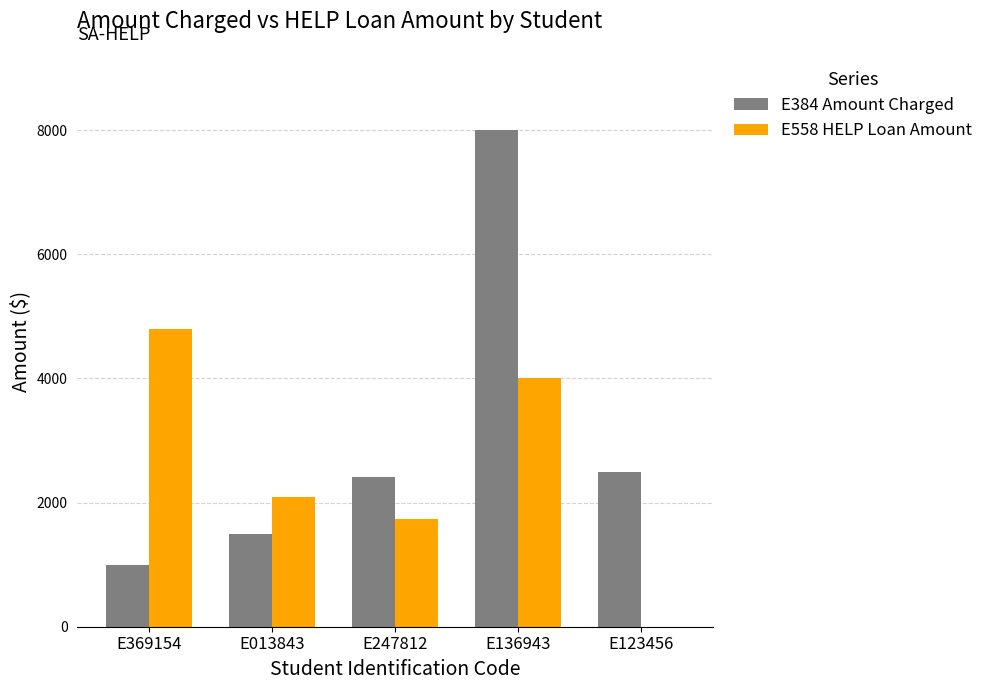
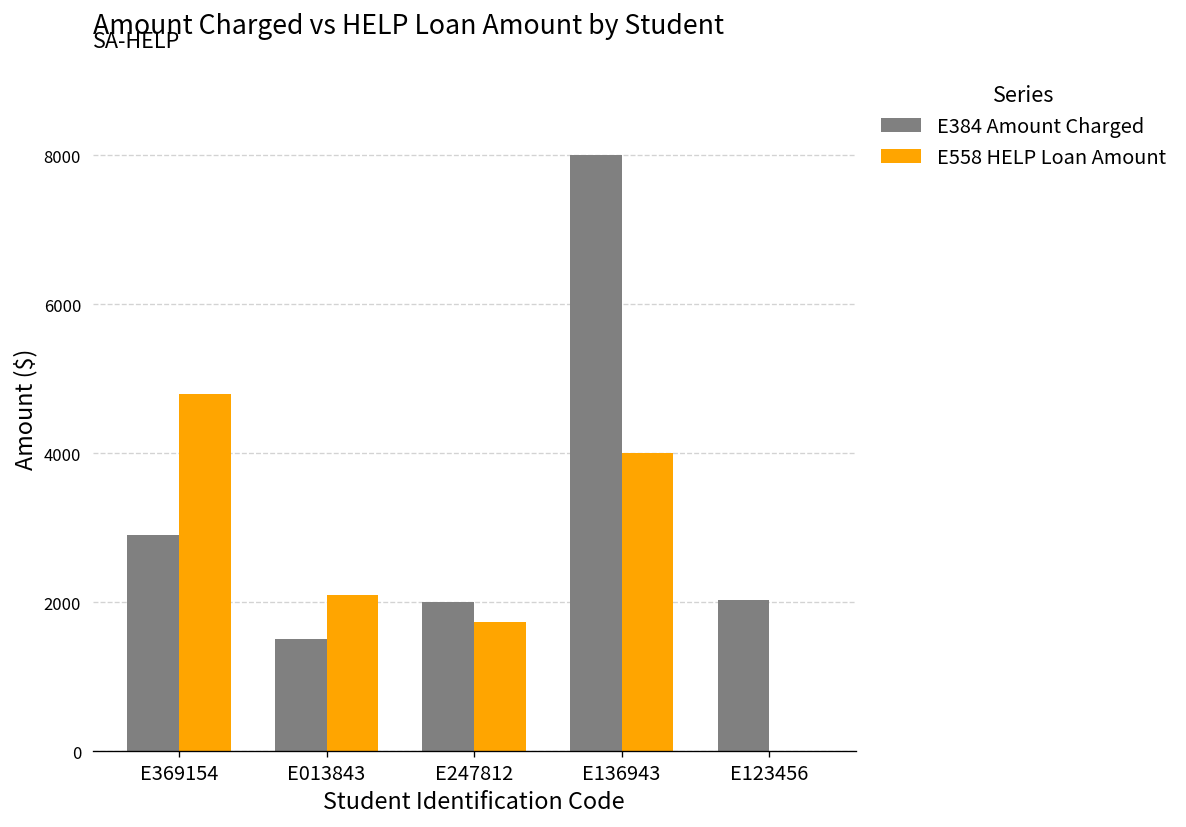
  {
    "E384 Amount Charged": {
-     "E369154": 1000,
+     "E369154": 2900,
      "E013843": 1500,
-     "E247812": 2400,
+     "E247812": 2000,
      "E136943": 8000,
-     "E123456": 2500
+     "E123456": 2000
    },
    "E558 HELP Loan Amount": {
      "E369154": 4800,
      "E013843": 2100,
      "E247812": 1700,
      "E136943": 4000,
      "E123456": 0
    }
  }
